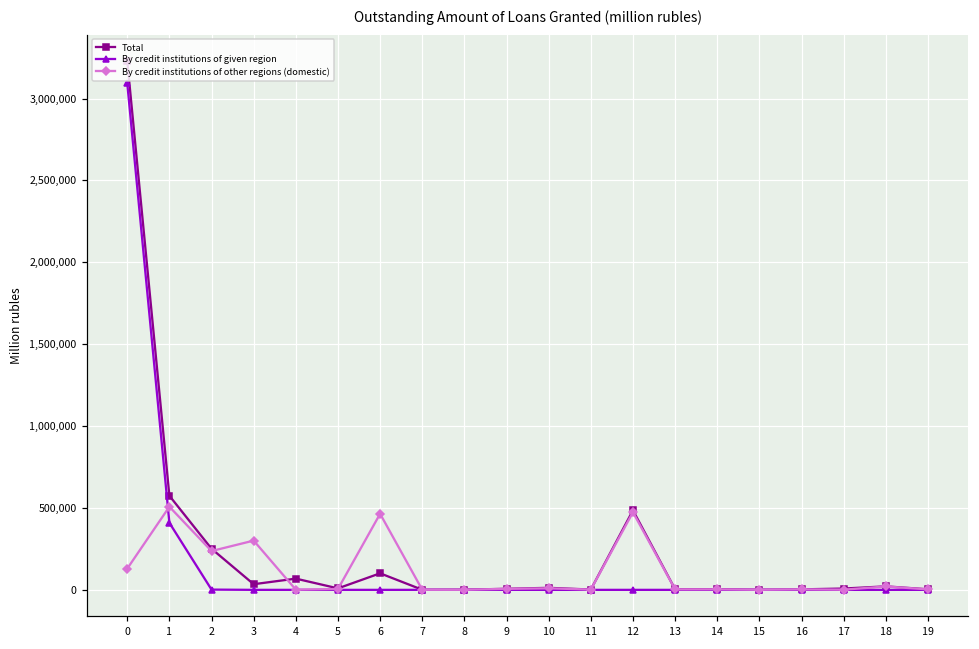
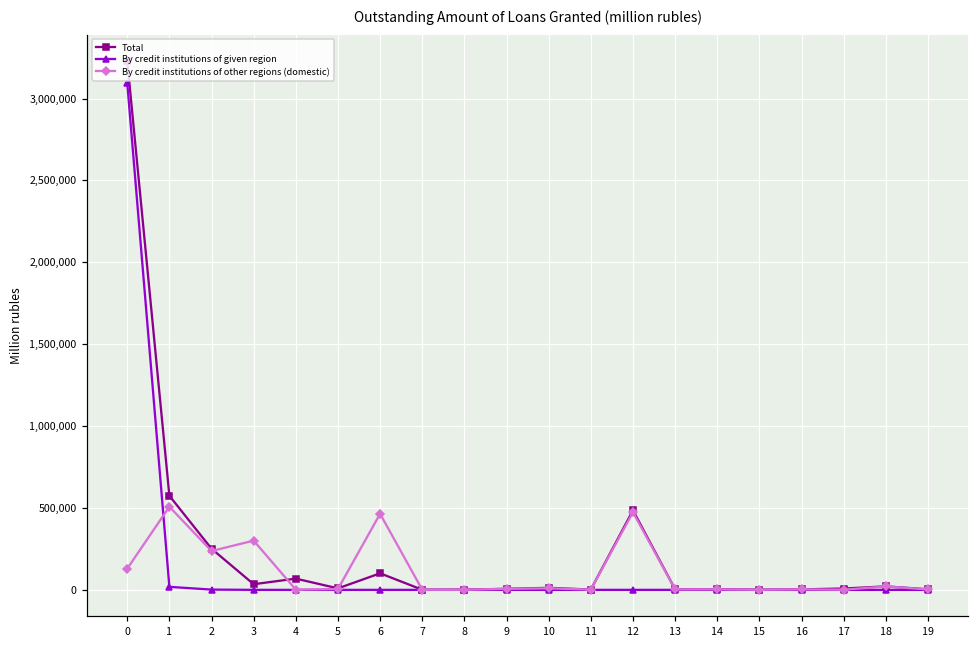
  {
    "Total": {
      "1": "570,000",
      "3": "30,000",
      "4": "70,000",
      "6": "100,000"
    },
    "By credit institutions of given region": {
-     "1": "410,000",
+     "1": "20,000",
      "2": "0",
      "3": "0",
      "6": "0",
      "12": "0",
      "18": "0"
    },
    "By credit institutions of other regions (domestic)": {
      "0": "130,000",
      "1": "510,000",
      "3": "300,000",
      "6": "460,000"
    }
  }
